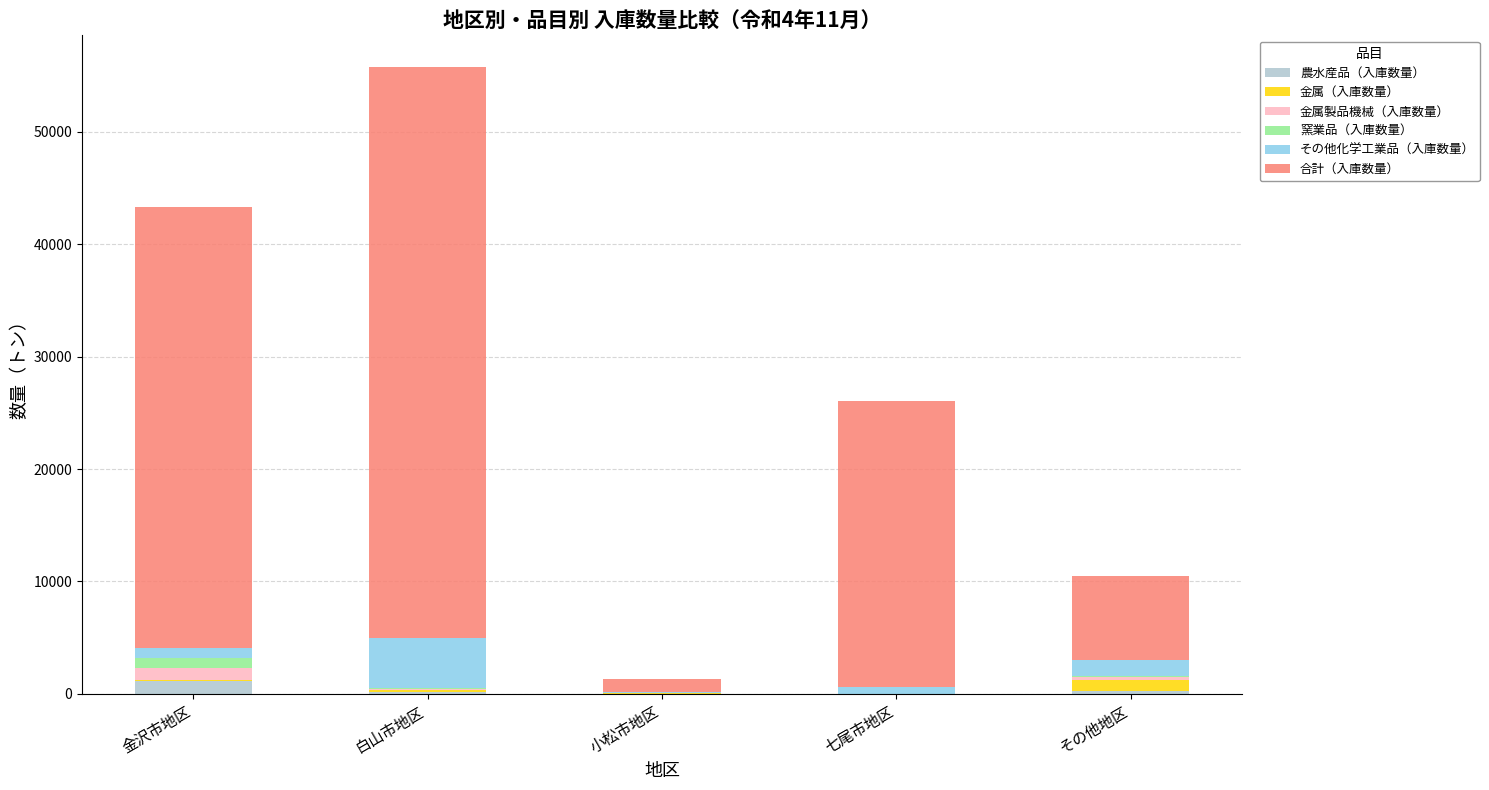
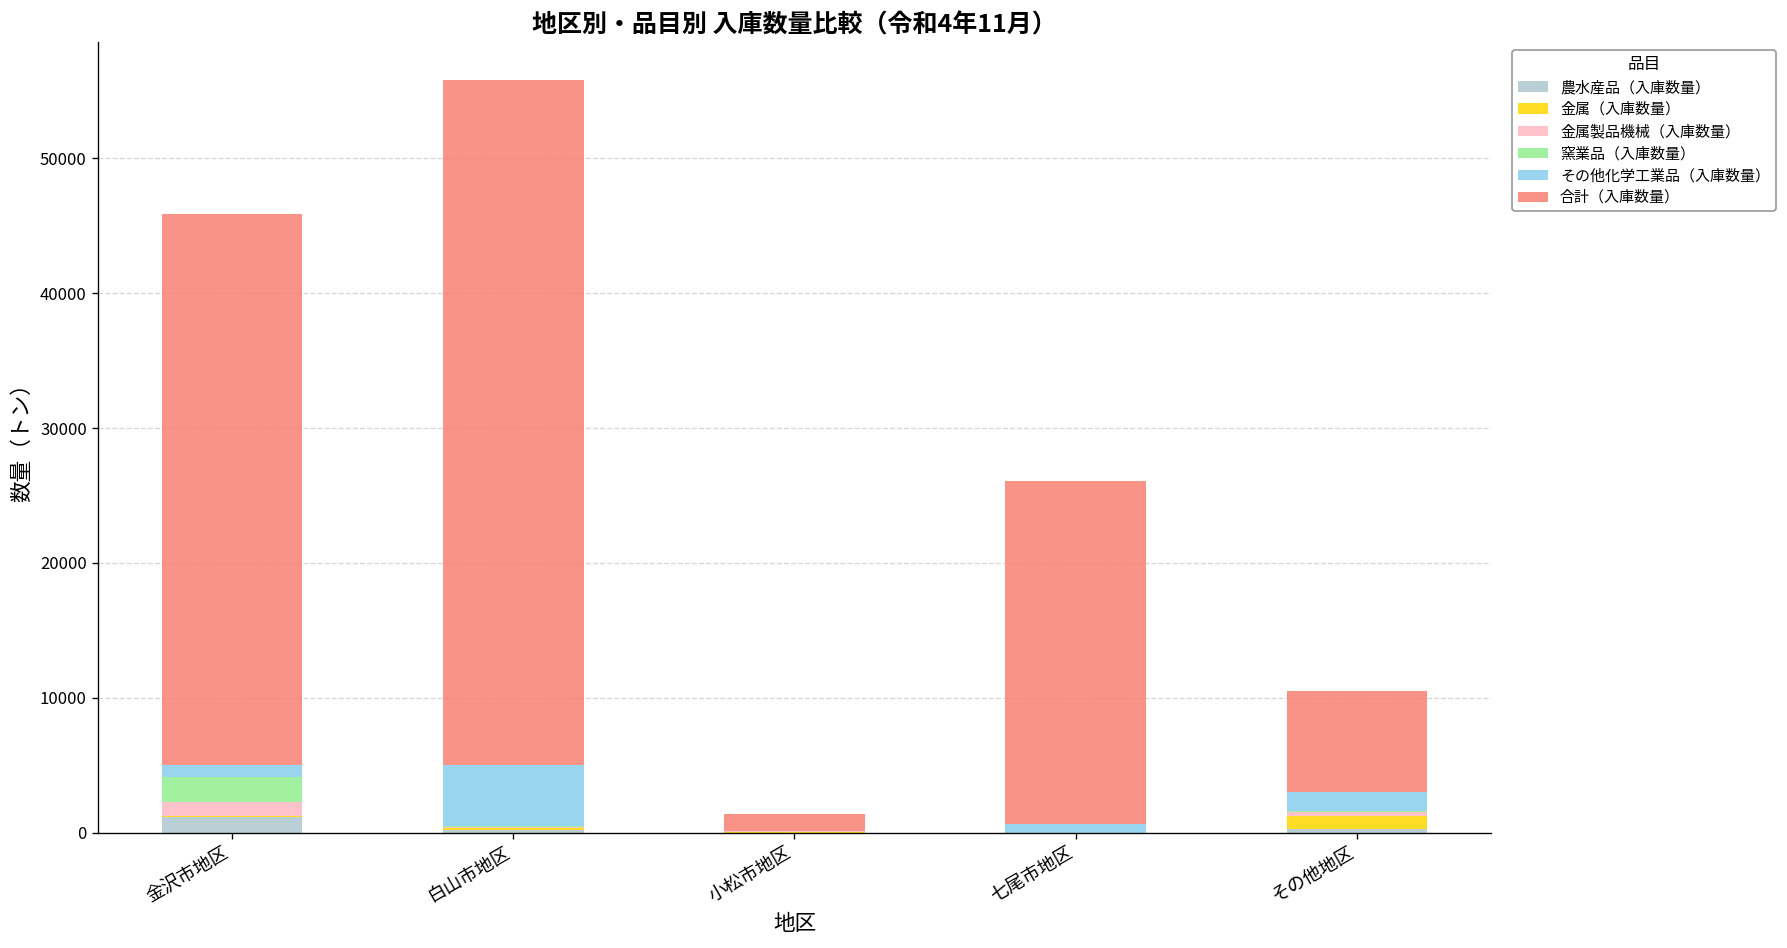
  {
    "金属（入庫数量）": {
      "七尾市地区": 0,
      "その他地区": 1000
    },
    "金属製品機械（入庫数量）": {
      "金沢市地区": 1100,
      "七尾市地区": 0,
      "その他地区": 300
    },
    "窯業品（入庫数量）": {
-     "金沢市地区": 1000,
+     "金沢市地区": 1900,
      "小松市地区": 0,
      "七尾市地区": 0
    },
    "合計（入庫数量）": {
-     "金沢市地区": 39200,
+     "金沢市地区": 40900,
      "白山市地区": 50800,
      "小松市地区": 1200,
      "七尾市地区": 25500,
      "その他地区": 7500
    }
  }
